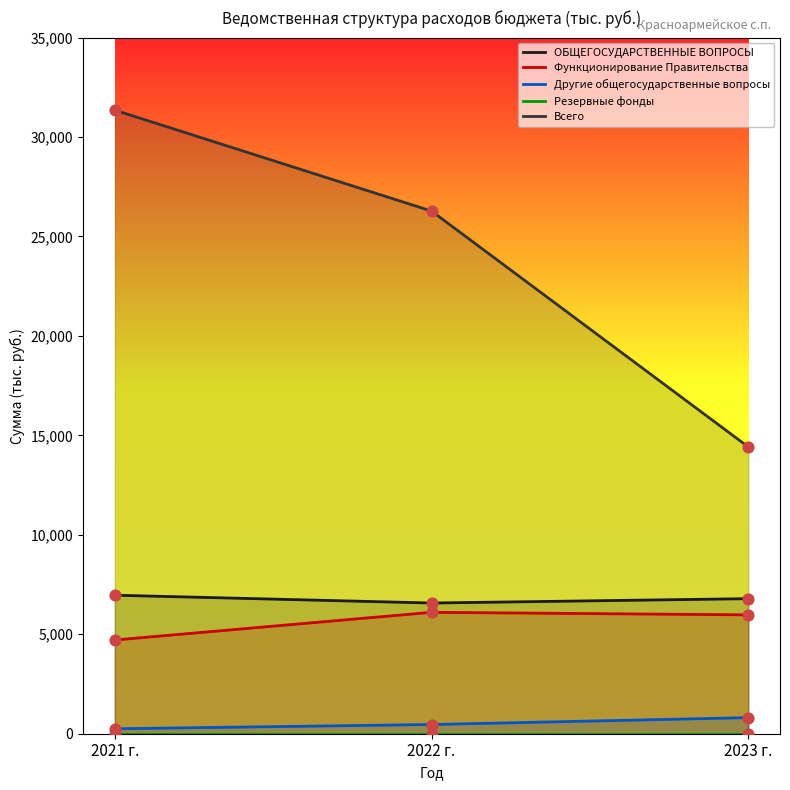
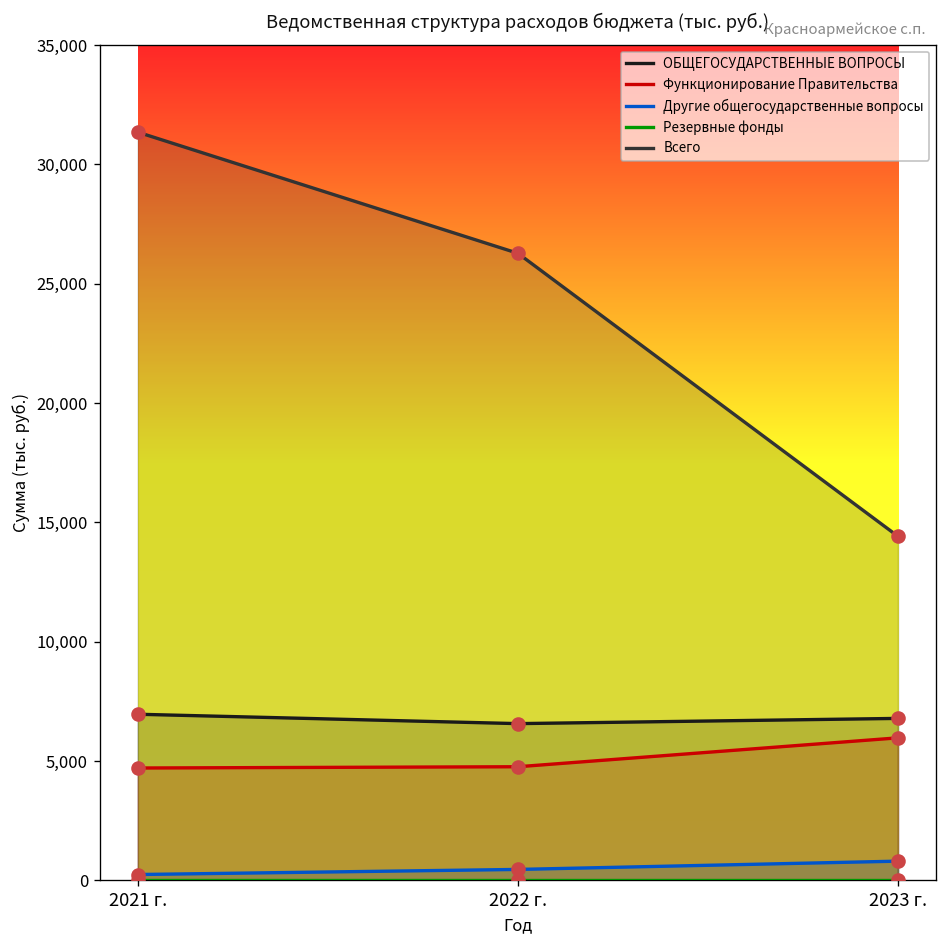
  {
    "Функционирование Правительства": {
      "2021 г.": "4,700",
-     "2022 г.": "6,100",
+     "2022 г.": "4,800",
      "2023 г.": "6,000"
    },
    "Другие общегосударственные вопросы": {
      "2021 г.": "200",
      "2022 г.": "500",
      "2023 г.": "800"
    },
    "Резервные фонды": {
      "2021 г.": "0",
      "2022 г.": "0",
      "2023 г.": "0"
    }
  }
